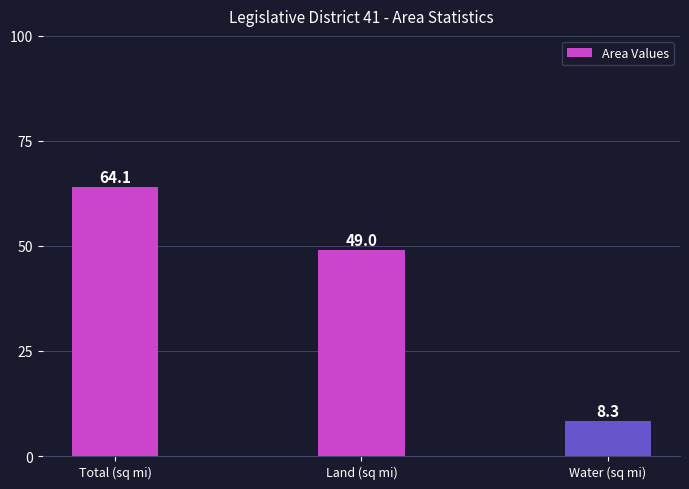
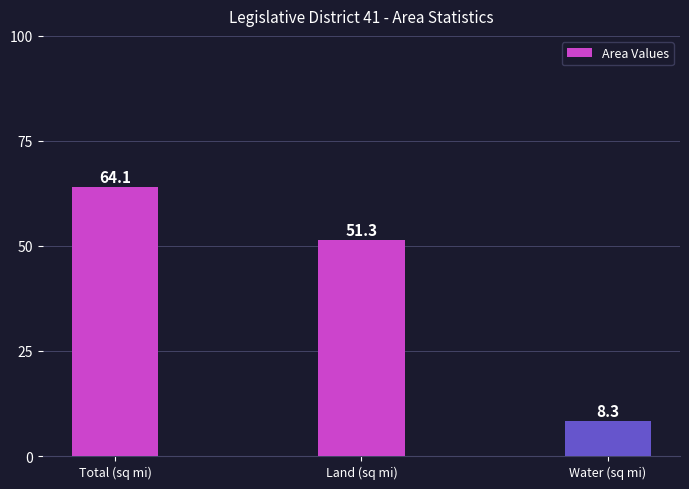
  {
    "Total (sq mi)": 64.1,
-   "Land (sq mi)": 49.0,
+   "Land (sq mi)": 51.3,
    "Water (sq mi)": 8.3
  }
